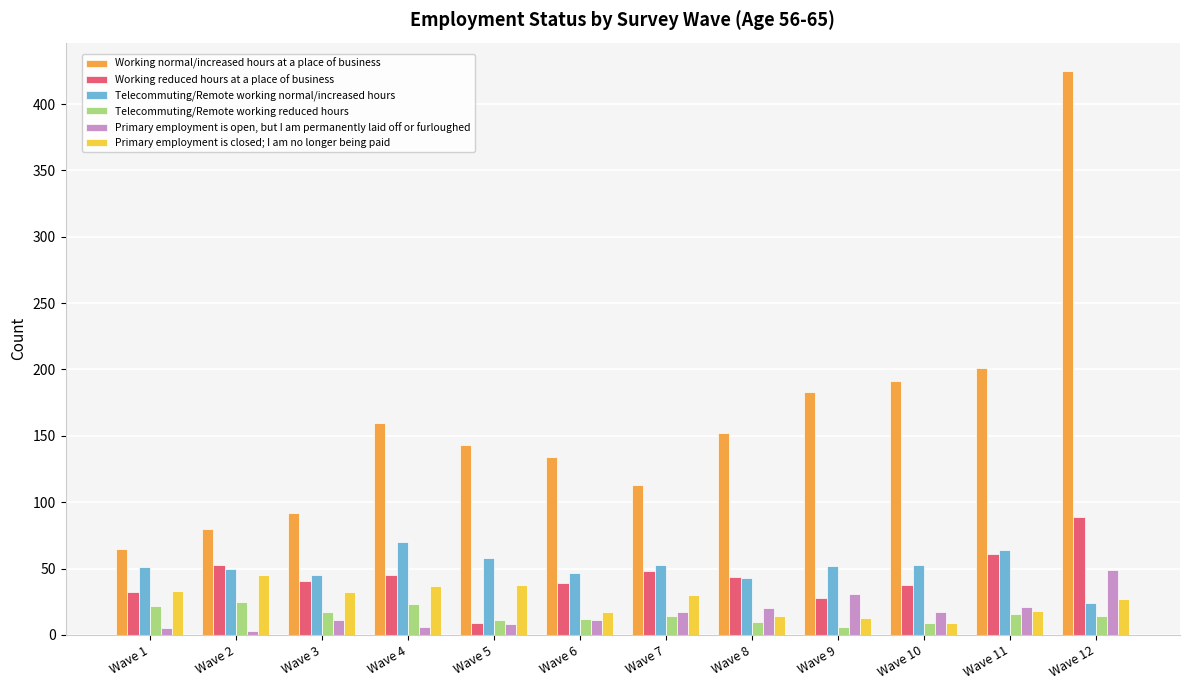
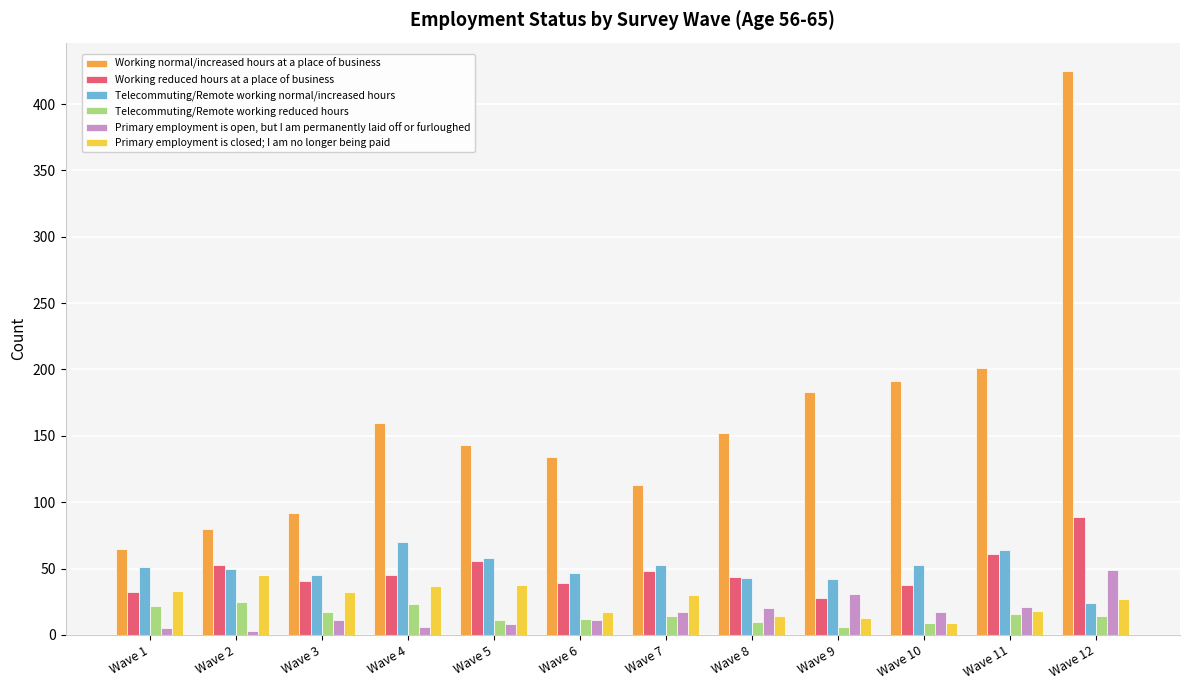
  {
    "Working reduced hours at a place of business": {
      "Wave 1": 32,
      "Wave 2": 53,
      "Wave 3": 41,
      "Wave 4": 45,
-     "Wave 5": 9,
+     "Wave 5": 56,
      "Wave 6": 39,
      "Wave 7": 48,
      "Wave 8": 44,
      "Wave 9": 28,
      "Wave 10": 38,
      "Wave 11": 61,
      "Wave 12": 89
    },
    "Telecommuting/Remote working normal/increased hours": {
      "Wave 1": 51,
      "Wave 2": 50,
      "Wave 3": 45,
      "Wave 4": 70,
      "Wave 5": 58,
      "Wave 6": 47,
      "Wave 7": 53,
      "Wave 8": 43,
-     "Wave 9": 52,
+     "Wave 9": 42,
      "Wave 10": 53,
      "Wave 11": 64,
      "Wave 12": 24
    },
    "Telecommuting/Remote working reduced hours": {
      "Wave 1": 22,
      "Wave 2": 25,
      "Wave 3": 17,
      "Wave 4": 23,
      "Wave 5": 11,
      "Wave 6": 12,
      "Wave 7": 14,
      "Wave 8": 10,
      "Wave 9": 6,
      "Wave 10": 9,
      "Wave 11": 16,
      "Wave 12": 14
    },
    "Primary employment is open, but I am permanently laid off or furloughed": {
      "Wave 1": 5,
      "Wave 2": 3,
      "Wave 3": 11,
      "Wave 4": 6,
      "Wave 5": 8,
      "Wave 6": 11,
      "Wave 7": 17,
      "Wave 8": 20,
      "Wave 9": 31,
      "Wave 10": 17,
      "Wave 11": 21,
      "Wave 12": 49
    }
  }
